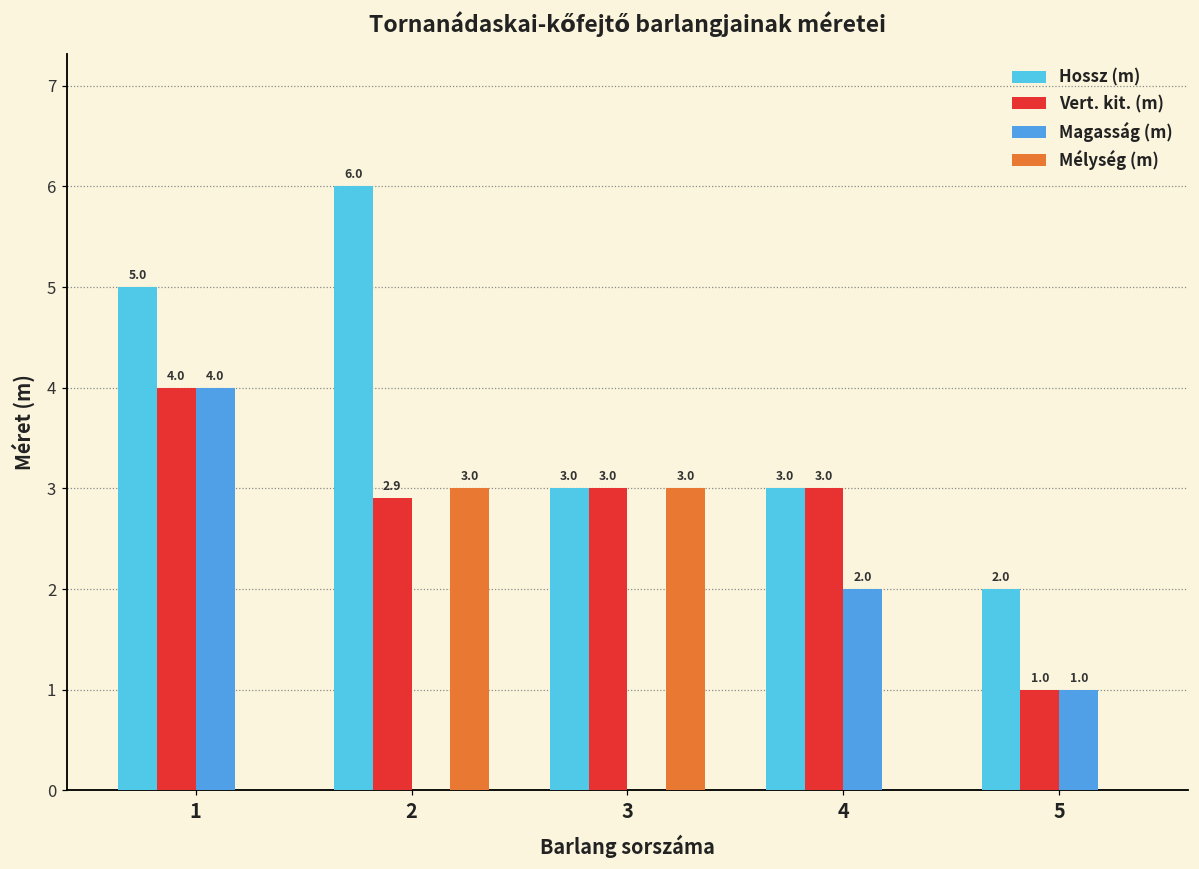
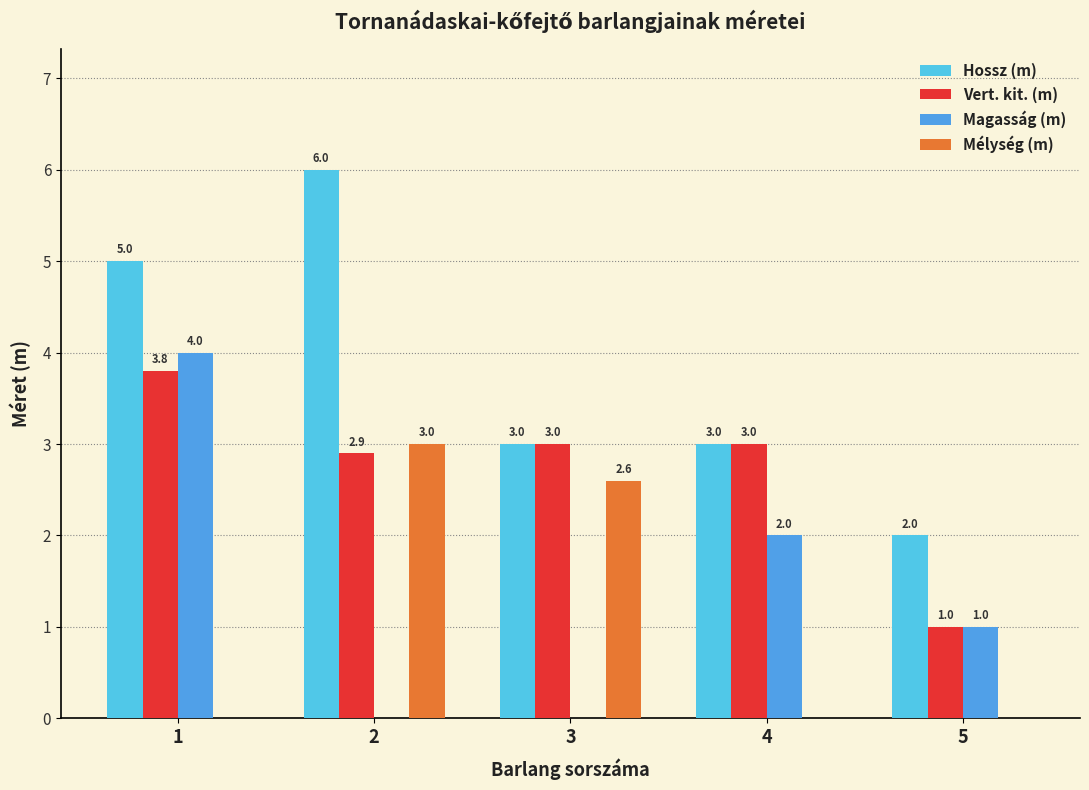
  {
    "Vert. kit. (m)": {
-     "1": 4.0,
+     "1": 3.8,
      "2": 2.9,
      "3": 3.0,
      "4": 3.0,
      "5": 1.0
    },
    "Mélység (m)": {
      "2": 3.0,
-     "3": 3.0
+     "3": 2.6
    }
  }
